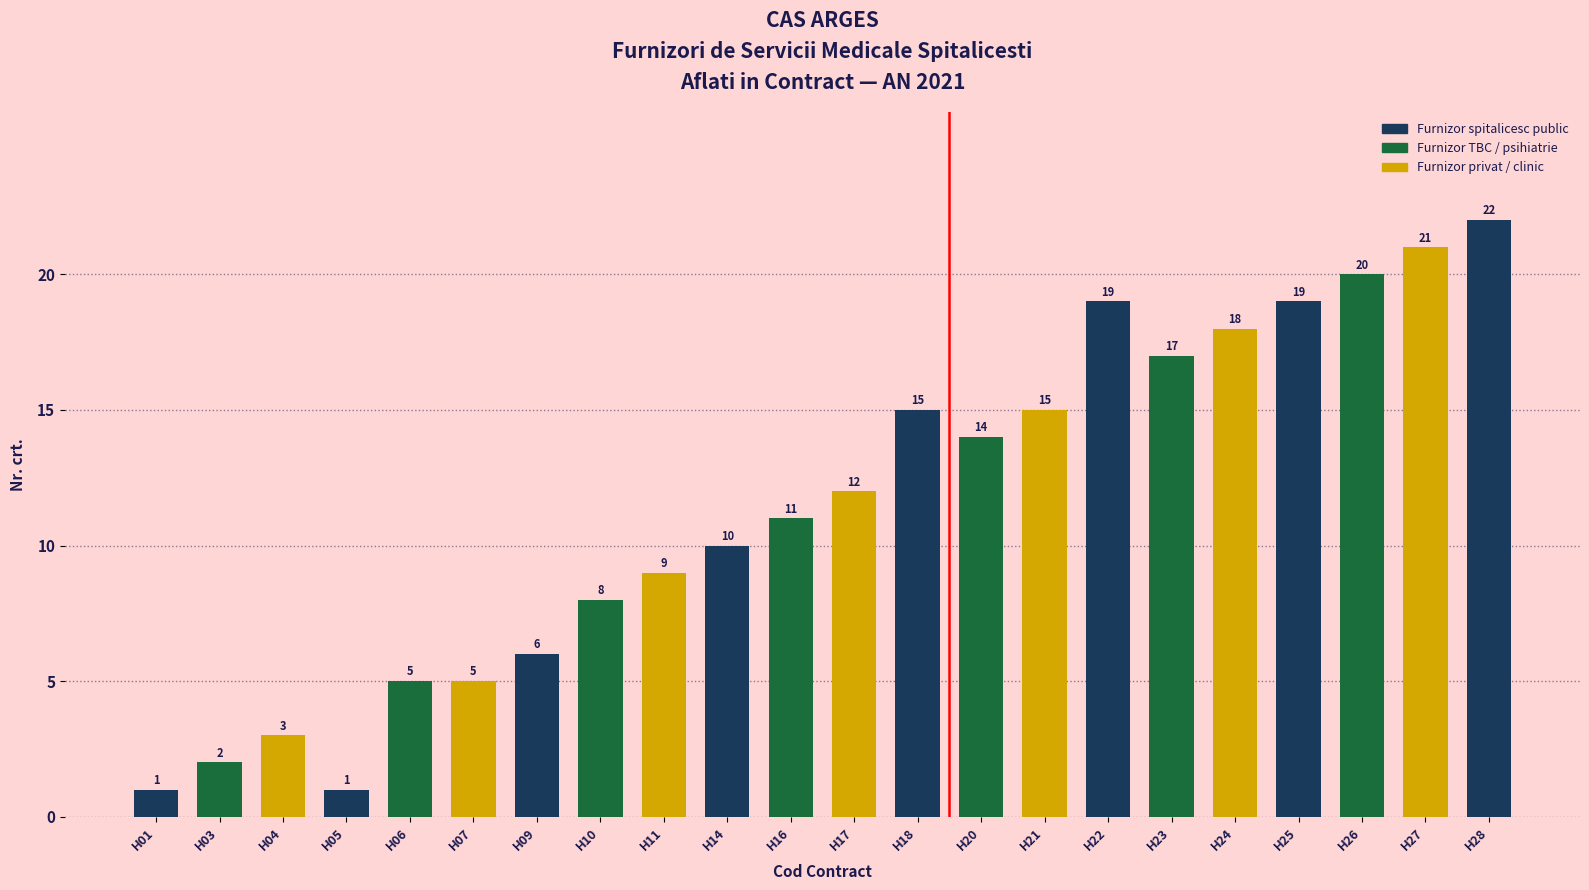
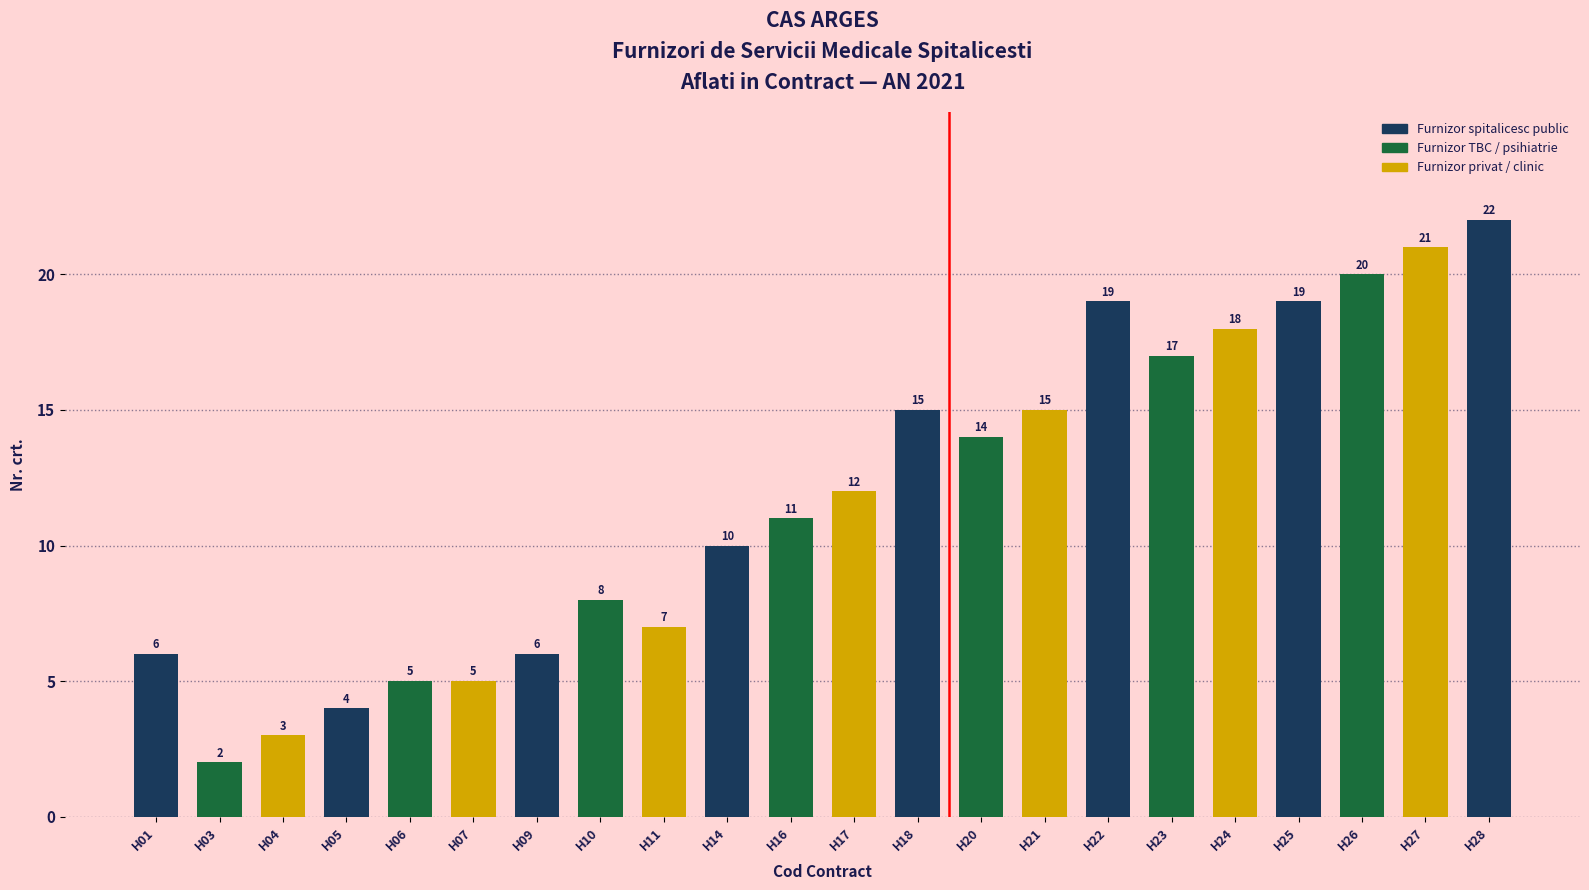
  {
-   "H01": 1,
+   "H01": 6,
    "H03": 2,
    "H04": 3,
-   "H05": 1,
+   "H05": 4,
    "H06": 5,
    "H07": 5,
    "H09": 6,
    "H10": 8,
-   "H11": 9,
+   "H11": 7,
    "H14": 10,
    "H16": 11,
    "H17": 12,
    "H18": 15,
    "H20": 14,
    "H21": 15,
    "H22": 19,
    "H23": 17,
    "H24": 18,
    "H25": 19,
    "H26": 20,
    "H27": 21,
    "H28": 22
  }
